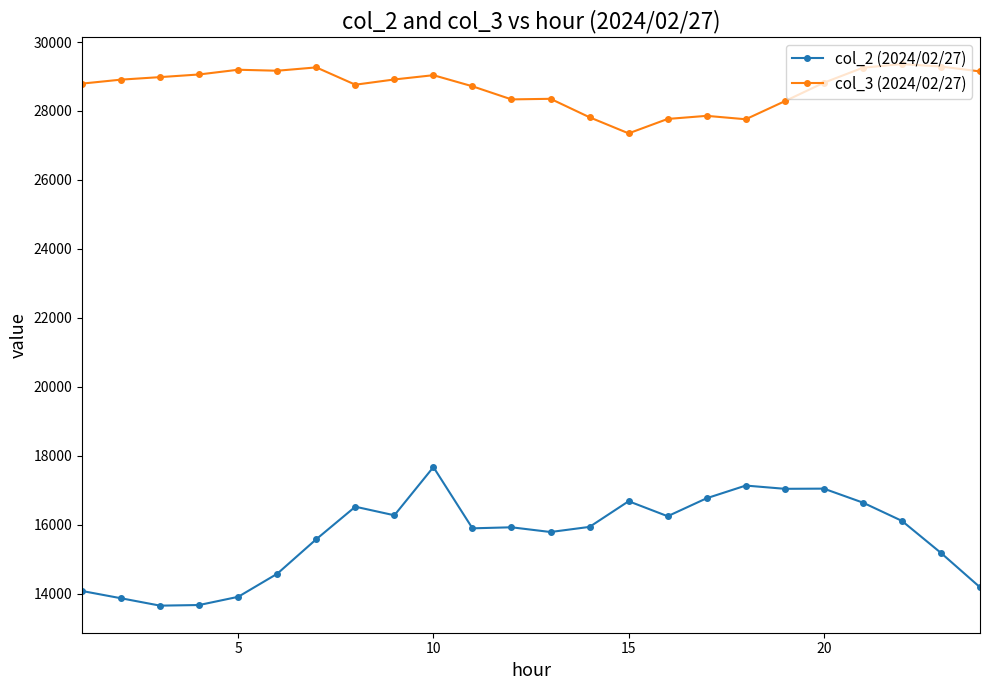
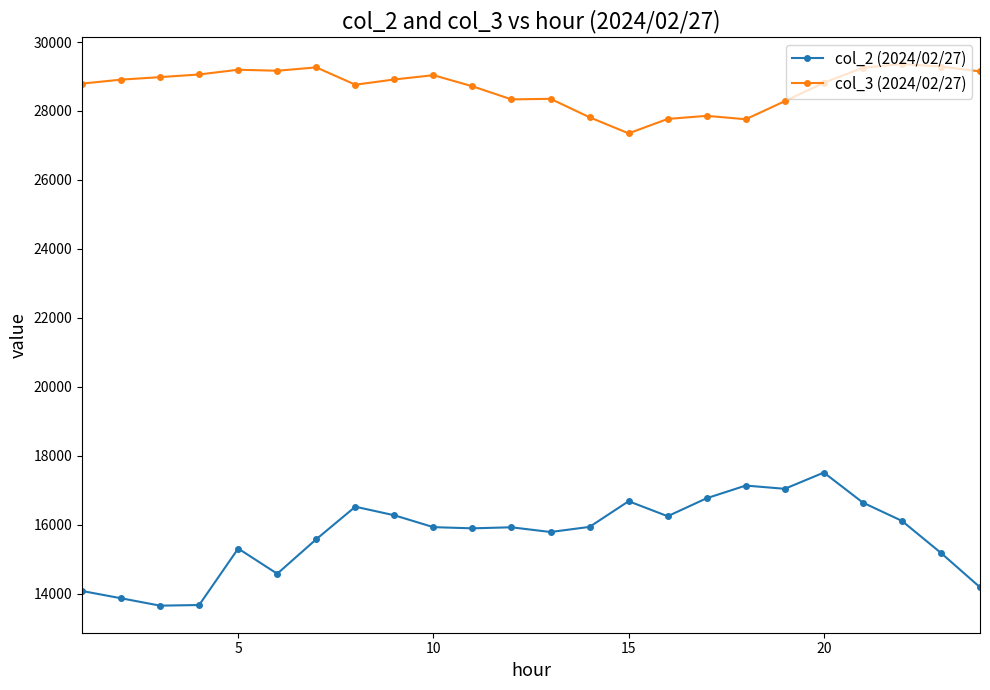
  {
    "col_2 (2024/02/27)": {
-     "5": 13900,
-     "10": 17700,
+     "5": 15300,
+     "10": 15900,
      "15": 16700,
-     "20": 17000
+     "20": 17500
    },
    "col_3 (2024/02/27)": {
      "5": 29200,
      "10": 29000,
      "15": 27400
    }
  }
